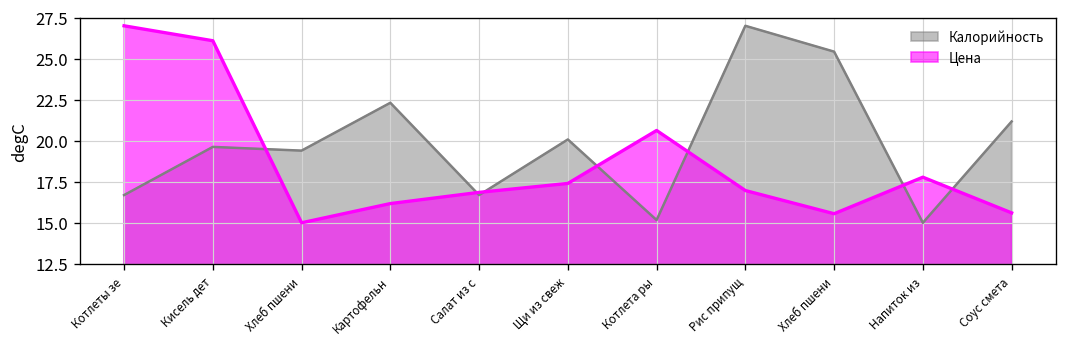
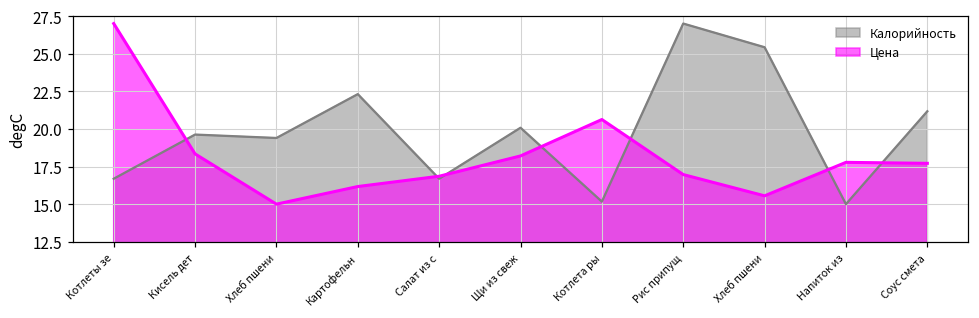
  {
    "Калорийность": {
      "Котлеты зе": 16.7,
      "Кисель дет": 19.6,
      "Картофельн": 22.3,
      "Щи из свеж": 20.1,
      "Котлета ры": 15.2,
      "Рис припущ": 27.0,
      "Напиток из": 15.0,
      "Соус смета": 21.2
    },
    "Цена": {
      "Котлеты зе": 27.0,
-     "Кисель дет": 26.1,
+     "Кисель дет": 18.3,
      "Картофельн": 16.2,
-     "Щи из свеж": 17.4,
+     "Щи из свеж": 18.2,
      "Котлета ры": 20.6,
      "Рис припущ": 17.0,
      "Напиток из": 17.8,
-     "Соус смета": 15.6
+     "Соус смета": 17.7
    }
  }
